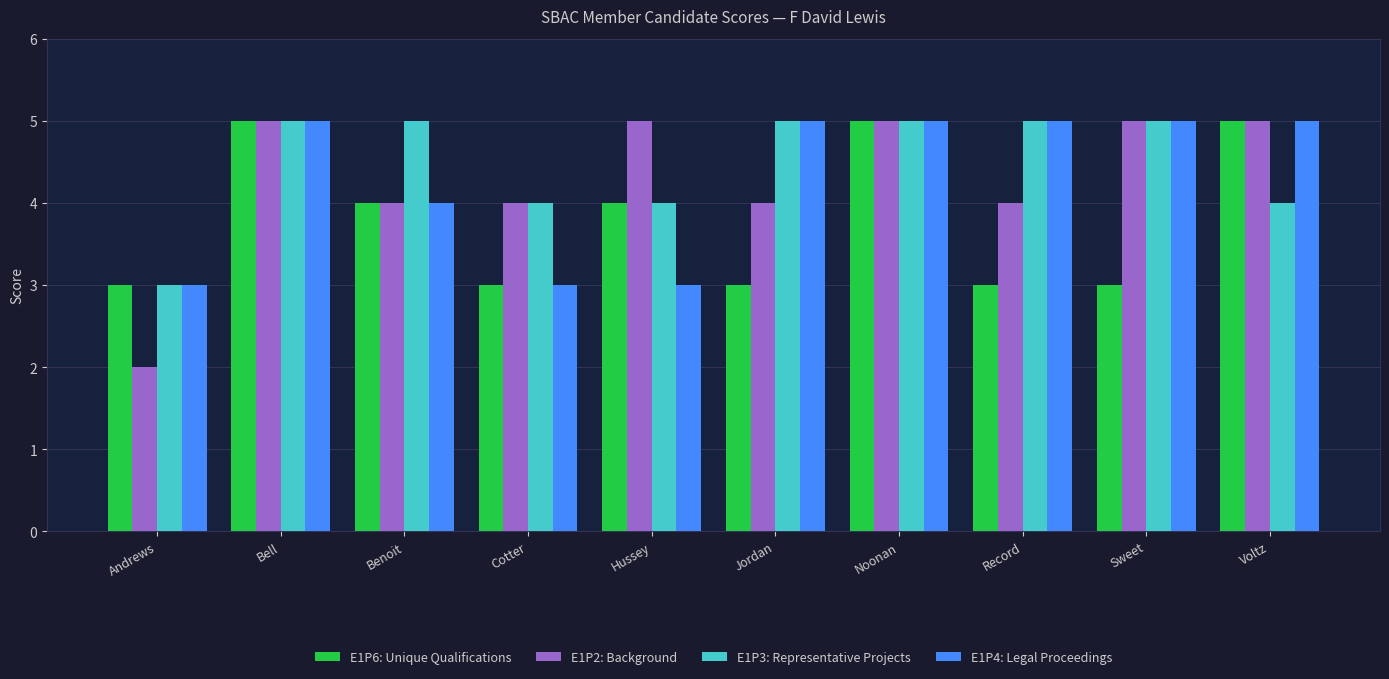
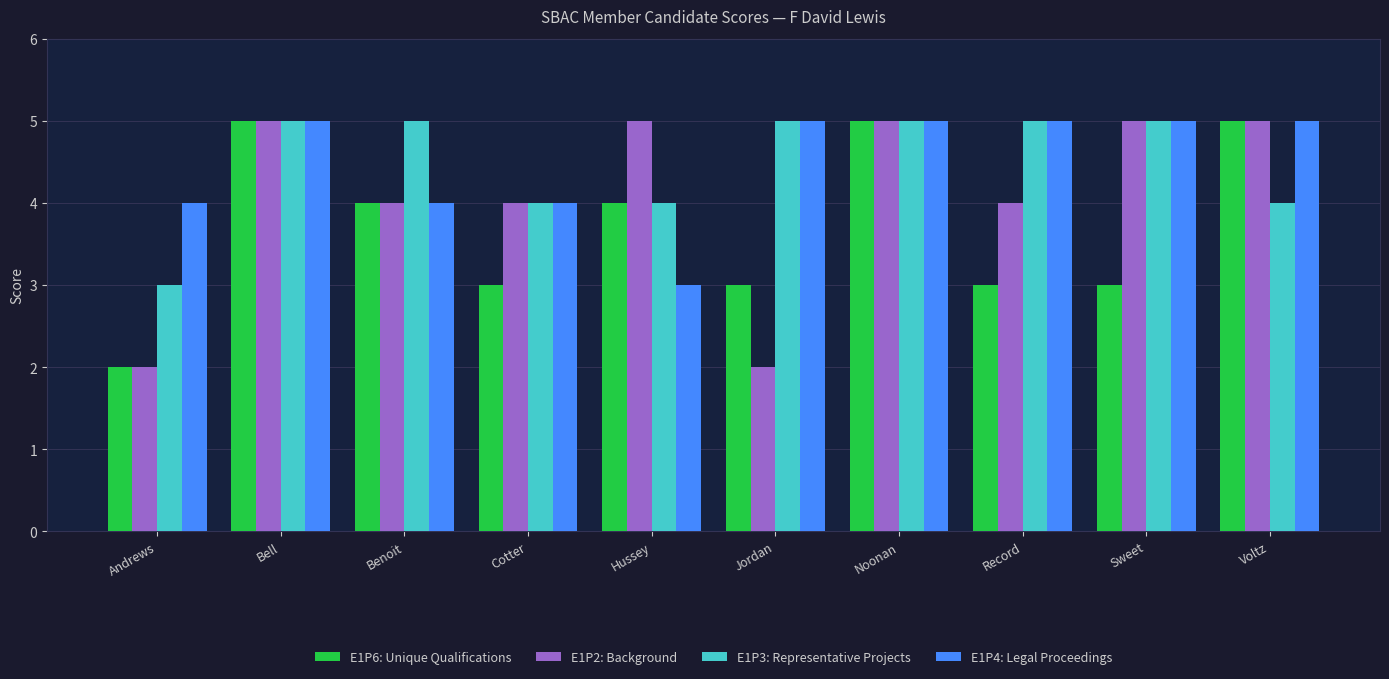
  {
    "E1P6: Unique Qualifications": {
-     "Andrews": 3,
+     "Andrews": 2,
      "Bell": 5,
      "Benoit": 4,
      "Cotter": 3,
      "Hussey": 4,
      "Jordan": 3,
      "Noonan": 5,
      "Record": 3,
      "Sweet": 3,
      "Voltz": 5
    },
    "E1P2: Background": {
      "Andrews": 2,
      "Bell": 5,
      "Benoit": 4,
      "Cotter": 4,
      "Hussey": 5,
-     "Jordan": 4,
+     "Jordan": 2,
      "Noonan": 5,
      "Record": 4,
      "Sweet": 5,
      "Voltz": 5
    },
    "E1P3: Representative Projects": {
      "Andrews": 3,
      "Bell": 5,
      "Benoit": 5,
      "Cotter": 4,
      "Hussey": 4,
      "Jordan": 5,
      "Noonan": 5,
      "Record": 5,
      "Sweet": 5,
      "Voltz": 4
    },
    "E1P4: Legal Proceedings": {
-     "Andrews": 3,
+     "Andrews": 4,
      "Bell": 5,
      "Benoit": 4,
-     "Cotter": 3,
+     "Cotter": 4,
      "Hussey": 3,
      "Jordan": 5,
      "Noonan": 5,
      "Record": 5,
      "Sweet": 5,
      "Voltz": 5
    }
  }
